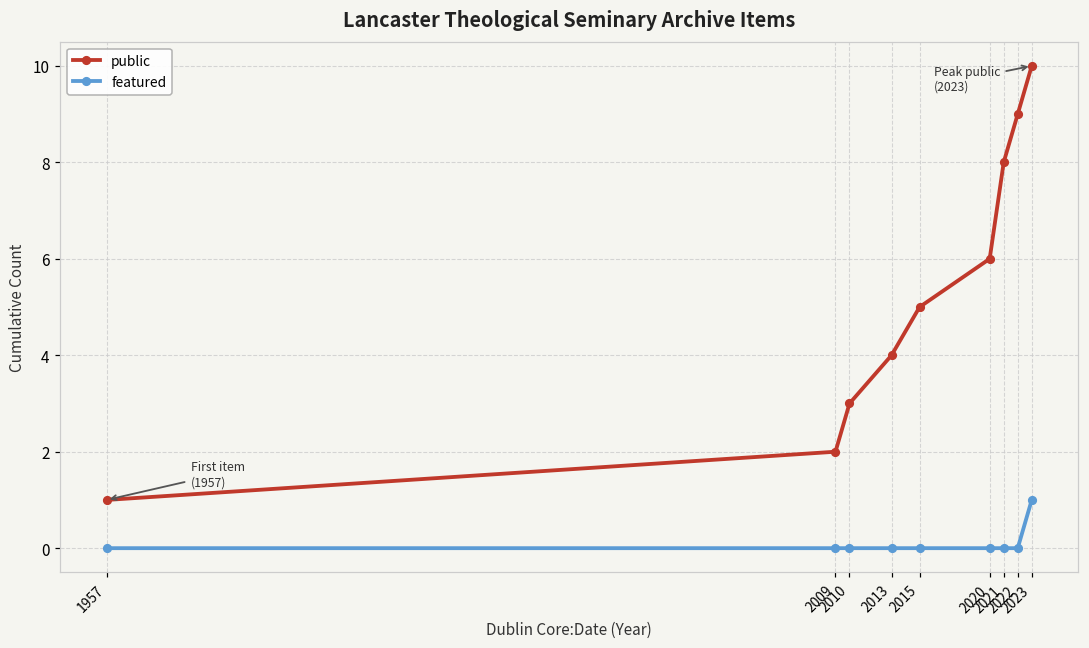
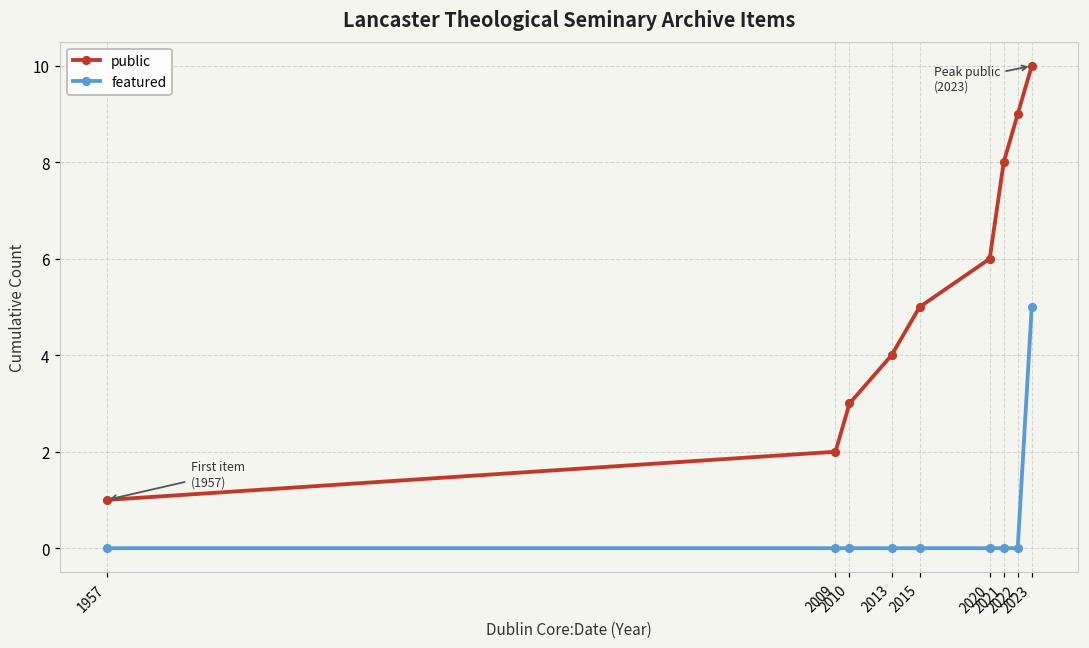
  {
    "public": {
      "2009": 2,
      "2010": 3,
      "2013": 4,
      "2015": 5,
      "2020": 6,
      "2021": 8,
      "2022": 9
    },
    "featured": {
      "1957": 0,
      "2009": 0,
      "2010": 0,
      "2013": 0,
      "2015": 0,
      "2020": 0,
      "2021": 0,
      "2022": 0,
-     "2023": 1
+     "2023": 5
    }
  }
